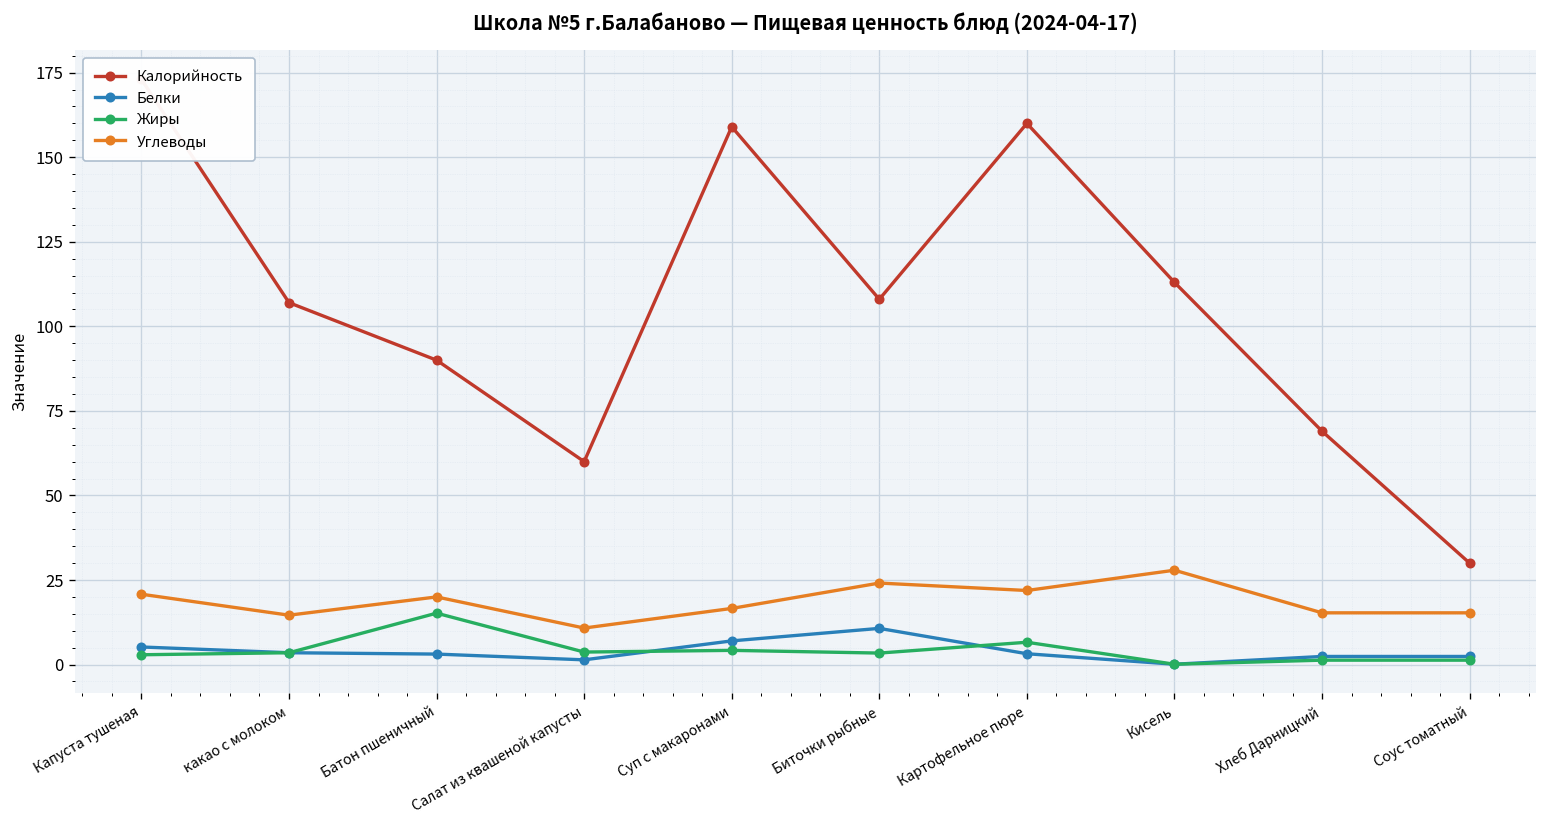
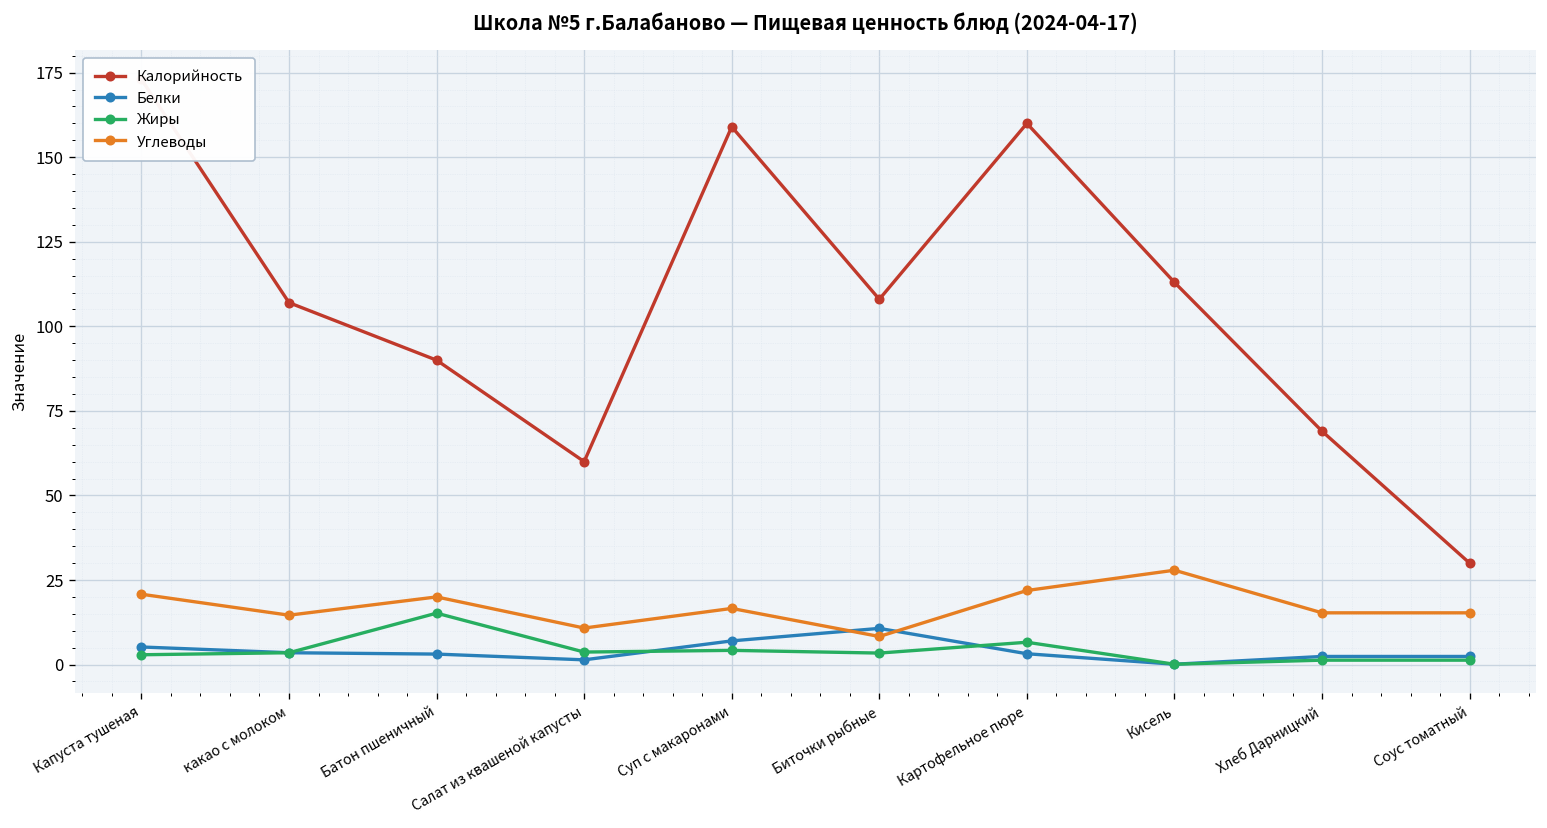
  {
    "Калорийность": {
      "какао с молоком": 107,
      "Батон пшеничный": 90,
      "Салат из квашеной капусты": 60,
      "Суп с макаронами": 159,
      "Биточки рыбные": 108,
      "Картофельное пюре": 160,
      "Кисель": 113,
      "Хлеб Дарницкий": 69,
      "Соус томатный": 30
    },
    "Белки": {
      "Капуста тушеная": 5,
      "Батон пшеничный": 3,
      "Салат из квашеной капусты": 1,
      "Суп с макаронами": 7,
      "Биточки рыбные": 11,
      "Картофельное пюре": 3,
      "Хлеб Дарницкий": 2,
      "Соус томатный": 2
    },
    "Жиры": {
      "Капуста тушеная": 3,
      "Батон пшеничный": 15,
      "Салат из квашеной капусты": 4,
      "Суп с макаронами": 4,
      "Биточки рыбные": 3,
      "Картофельное пюре": 7,
      "Хлеб Дарницкий": 1,
      "Соус томатный": 1
    },
    "Углеводы": {
      "Капуста тушеная": 21,
      "какао с молоком": 15,
      "Батон пшеничный": 20,
      "Салат из квашеной капусты": 11,
      "Суп с макаронами": 17,
-     "Биточки рыбные": 24,
+     "Биточки рыбные": 8,
      "Картофельное пюре": 22,
      "Кисель": 28,
      "Хлеб Дарницкий": 15,
      "Соус томатный": 15
    }
  }
